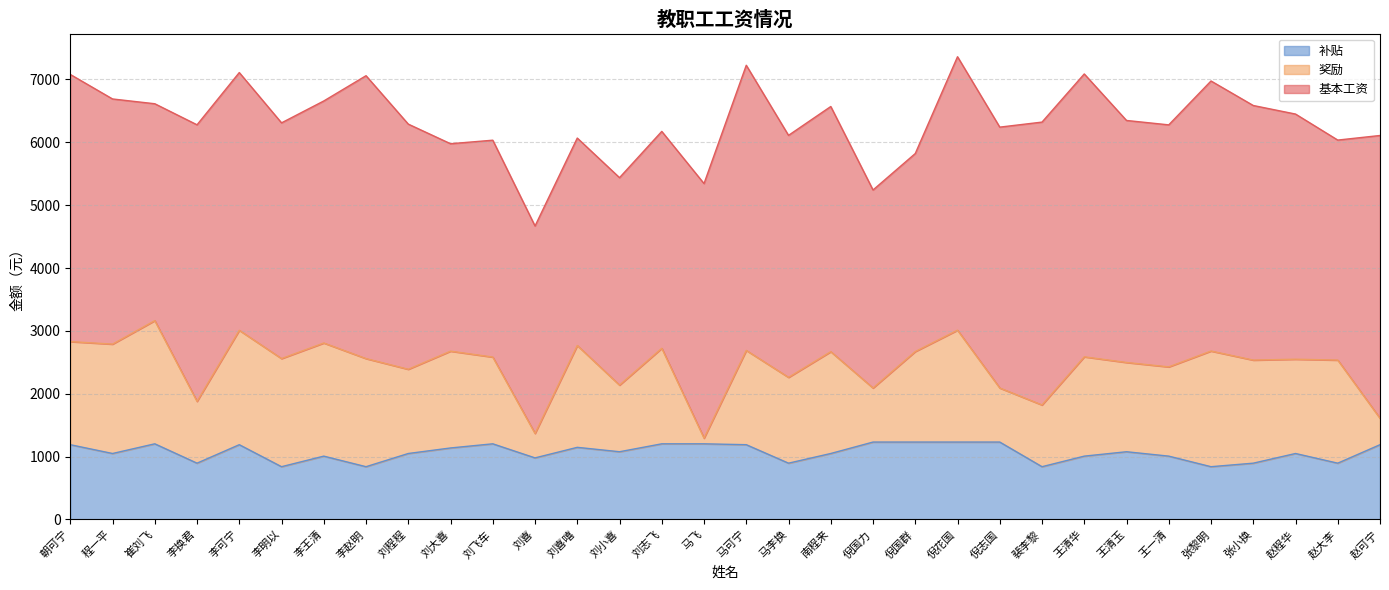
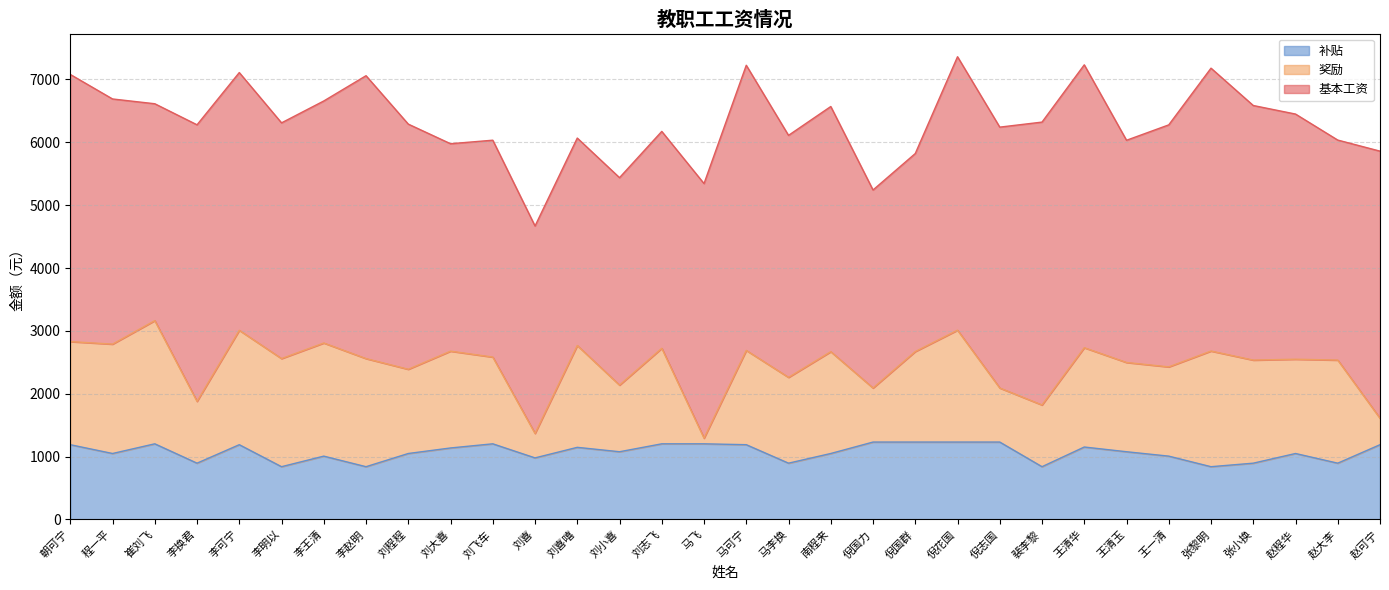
  {
    "补贴": {
      "朝可宁": 1200,
      "程一平": 1100,
      "崔刘飞": 1200,
      "李换君": 900,
      "李可宁": 1200,
      "李明以": 800,
      "李王清": 1000,
      "李赵明": 800,
      "刘程程": 1100,
      "刘大喜": 1100,
      "刘飞车": 1200,
      "刘喜": 1000,
      "刘喜嘻": 1100,
      "刘小喜": 1100,
      "刘志飞": 1200,
      "马飞": 1200,
      "马可宁": 1200,
      "马李换": 900,
      "南程来": 1100,
      "倪国力": 1200,
      "倪国群": 1200,
      "倪花国": 1200,
      "倪志国": 1200,
      "裴李黎": 800,
-     "王清华": 1000,
+     "王清华": 1200,
      "王清玉": 1100,
      "王一清": 1000,
      "张黎明": 800,
      "张小换": 900,
      "赵程华": 1100,
      "赵大李": 900,
      "赵可宁": 1200
    },
    "奖励": {
      "朝可宁": 1600,
      "程一平": 1700,
      "崔刘飞": 2000,
      "李换君": 1000,
      "李可宁": 1800,
      "李明以": 1700,
      "李王清": 1800,
      "李赵明": 1700,
      "刘程程": 1300,
      "刘大喜": 1500,
      "刘飞车": 1400,
      "刘喜": 400,
      "刘喜嘻": 1600,
      "刘小喜": 1100,
      "刘志飞": 1500,
      "马飞": 100,
      "马可宁": 1500,
      "马李换": 1400,
      "南程来": 1600,
      "倪国力": 900,
      "倪国群": 1400,
      "倪花国": 1800,
      "倪志国": 900,
      "裴李黎": 1000,
      "王清华": 1600,
      "王清玉": 1400,
      "王一清": 1400,
      "张黎明": 1800,
      "张小换": 1600,
      "赵程华": 1500,
      "赵大李": 1600,
      "赵可宁": 400
    },
    "基本工资": {
      "朝可宁": 4300,
      "程一平": 3900,
      "崔刘飞": 3500,
      "李换君": 4400,
      "李可宁": 4100,
      "李明以": 3800,
      "李王清": 3900,
      "李赵明": 4500,
      "刘程程": 3900,
      "刘大喜": 3300,
      "刘飞车": 3500,
      "刘喜": 3300,
      "刘喜嘻": 3300,
      "刘小喜": 3300,
      "刘志飞": 3500,
      "马飞": 4100,
      "马可宁": 4500,
      "马李换": 3900,
      "南程来": 3900,
      "倪国力": 3200,
      "倪国群": 3200,
      "倪花国": 4400,
      "倪志国": 4200,
      "裴李黎": 4500,
      "王清华": 4500,
-     "王清玉": 3900,
+     "王清玉": 3500,
      "王一清": 3900,
-     "张黎明": 4300,
+     "张黎明": 4500,
      "张小换": 4100,
      "赵程华": 3900,
      "赵大李": 3500,
-     "赵可宁": 4500
+     "赵可宁": 4300
    }
  }
